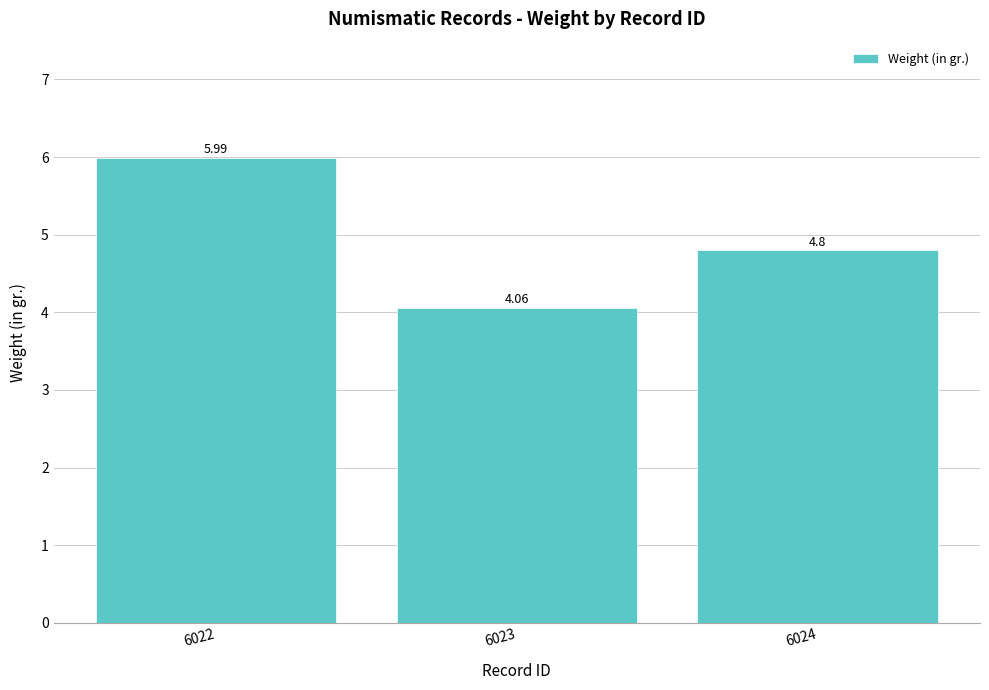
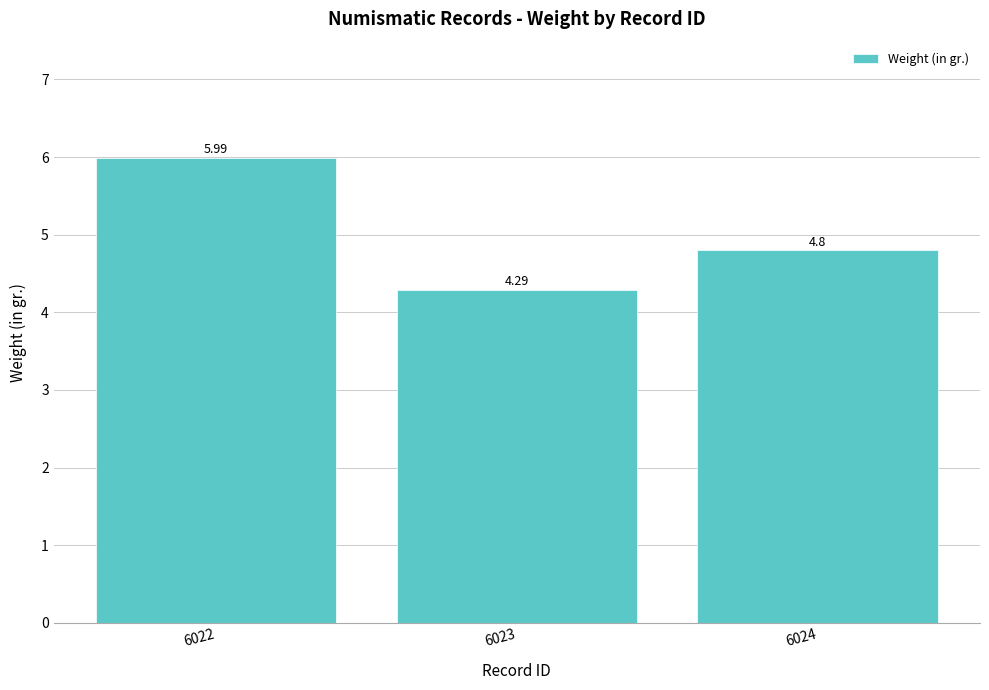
  {
    "6022": 5.99,
-   "6023": 4.06,
+   "6023": 4.29,
    "6024": 4.8
  }
